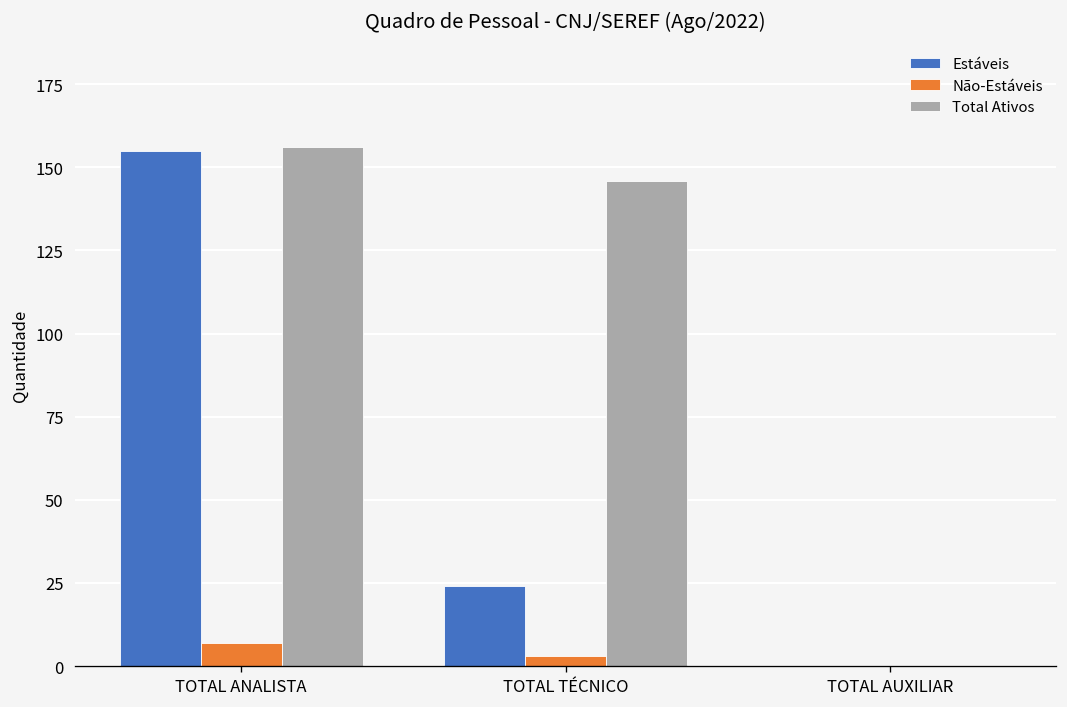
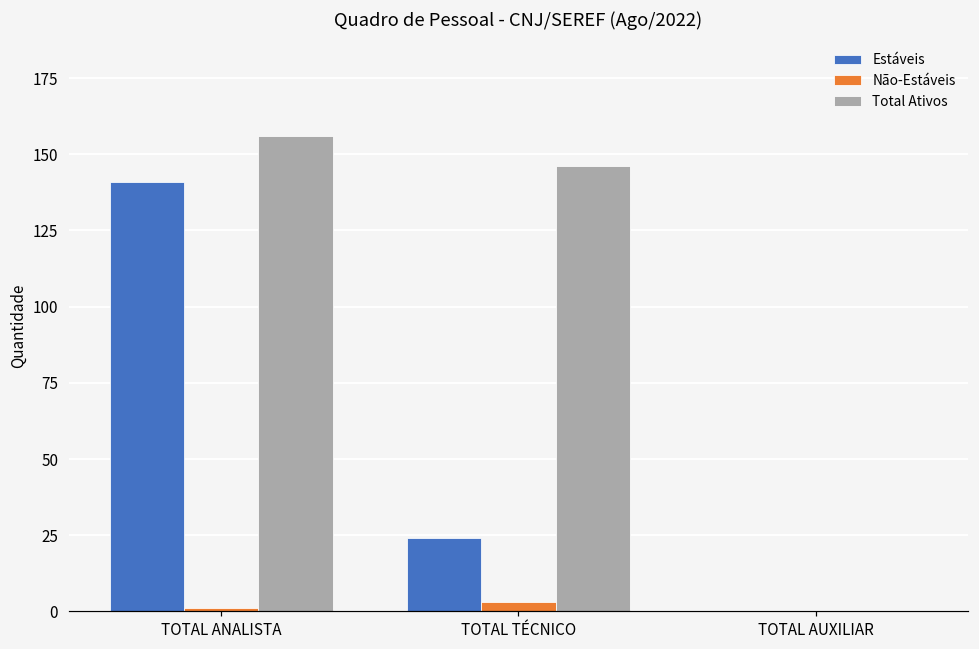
  {
    "Estáveis": {
-     "TOTAL ANALISTA": 155,
+     "TOTAL ANALISTA": 141,
      "TOTAL TÉCNICO": 24,
      "TOTAL AUXILIAR": 0
    },
    "Não-Estáveis": {
-     "TOTAL ANALISTA": 7,
+     "TOTAL ANALISTA": 1,
      "TOTAL TÉCNICO": 3,
      "TOTAL AUXILIAR": 0
    },
    "Total Ativos": {
      "TOTAL ANALISTA": 156,
      "TOTAL TÉCNICO": 146,
      "TOTAL AUXILIAR": 0
    }
  }
